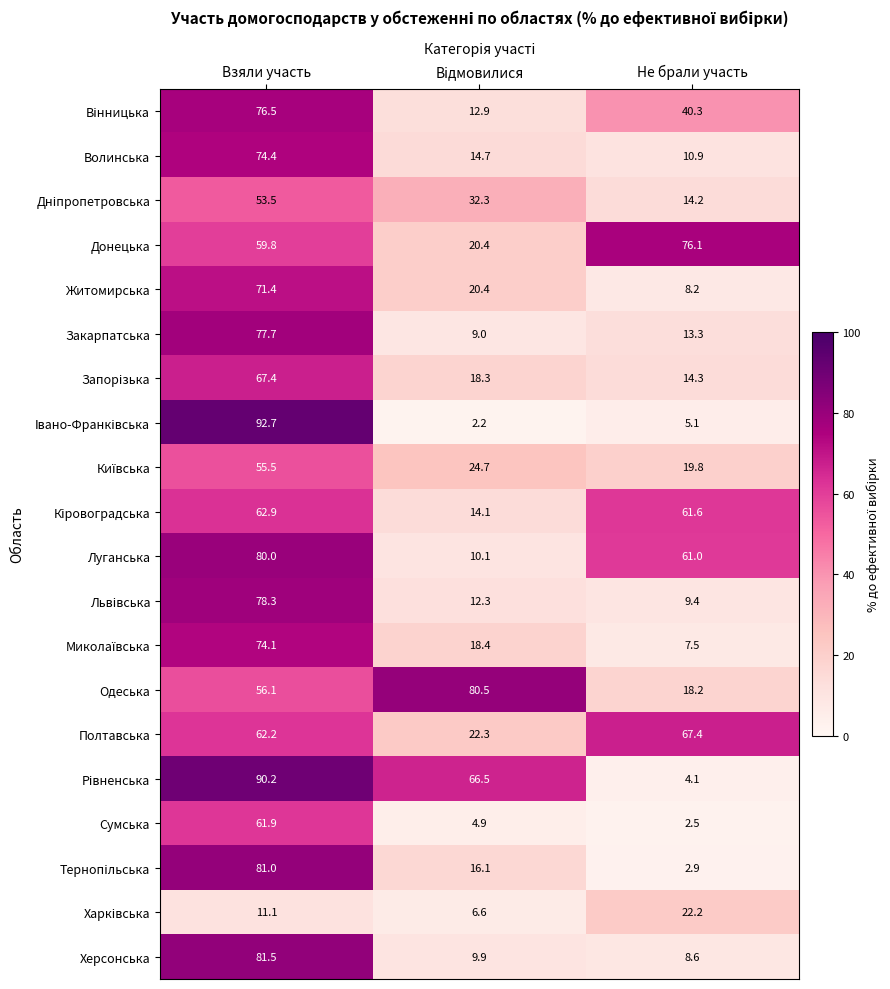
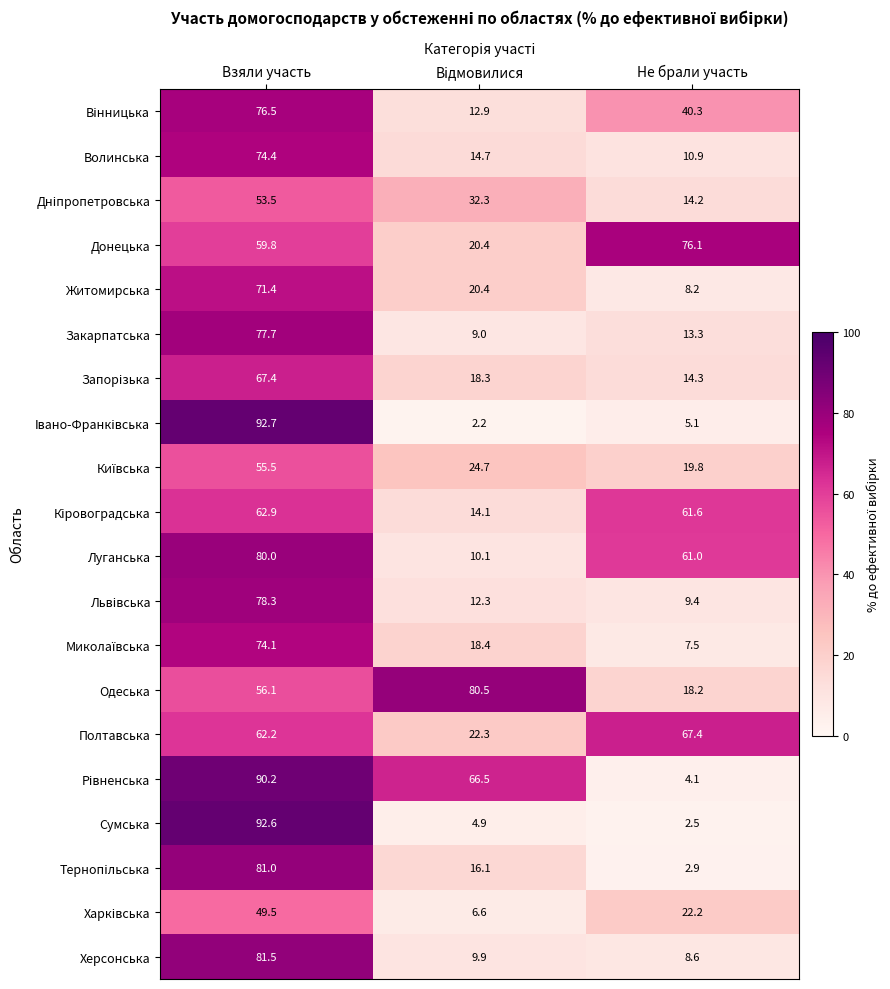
  {
    "Вінницька": {
      "Взяли участь": 76.5,
      "Відмовилися": 12.9,
      "Не брали участь": 40.3
    },
    "Волинська": {
      "Взяли участь": 74.4,
      "Відмовилися": 14.7,
      "Не брали участь": 10.9
    },
    "Дніпропетровська": {
      "Взяли участь": 53.5,
      "Відмовилися": 32.3,
      "Не брали участь": 14.2
    },
    "Донецька": {
      "Взяли участь": 59.8,
      "Відмовилися": 20.4,
      "Не брали участь": 76.1
    },
    "Житомирська": {
      "Взяли участь": 71.4,
      "Відмовилися": 20.4,
      "Не брали участь": 8.2
    },
    "Закарпатська": {
      "Взяли участь": 77.7,
      "Відмовилися": 9.0,
      "Не брали участь": 13.3
    },
    "Запорізька": {
      "Взяли участь": 67.4,
      "Відмовилися": 18.3,
      "Не брали участь": 14.3
    },
    "Івано-Франківська": {
      "Взяли участь": 92.7,
      "Відмовилися": 2.2,
      "Не брали участь": 5.1
    },
    "Київська": {
      "Взяли участь": 55.5,
      "Відмовилися": 24.7,
      "Не брали участь": 19.8
    },
    "Кіровоградська": {
      "Взяли участь": 62.9,
      "Відмовилися": 14.1,
      "Не брали участь": 61.6
    },
    "Луганська": {
      "Взяли участь": 80.0,
      "Відмовилися": 10.1,
      "Не брали участь": 61.0
    },
    "Львівська": {
      "Взяли участь": 78.3,
      "Відмовилися": 12.3,
      "Не брали участь": 9.4
    },
    "Миколаївська": {
      "Взяли участь": 74.1,
      "Відмовилися": 18.4,
      "Не брали участь": 7.5
    },
    "Одеська": {
      "Взяли участь": 56.1,
      "Відмовилися": 80.5,
      "Не брали участь": 18.2
    },
    "Полтавська": {
      "Взяли участь": 62.2,
      "Відмовилися": 22.3,
      "Не брали участь": 67.4
    },
    "Рівненська": {
      "Взяли участь": 90.2,
      "Відмовилися": 66.5,
      "Не брали участь": 4.1
    },
    "Сумська": {
-     "Взяли участь": 61.9,
+     "Взяли участь": 92.6,
      "Відмовилися": 4.9,
      "Не брали участь": 2.5
    },
    "Тернопільська": {
      "Взяли участь": 81.0,
      "Відмовилися": 16.1,
      "Не брали участь": 2.9
    },
    "Харківська": {
-     "Взяли участь": 11.1,
+     "Взяли участь": 49.5,
      "Відмовилися": 6.6,
      "Не брали участь": 22.2
    },
    "Херсонська": {
      "Взяли участь": 81.5,
      "Відмовилися": 9.9,
      "Не брали участь": 8.6
    }
  }
